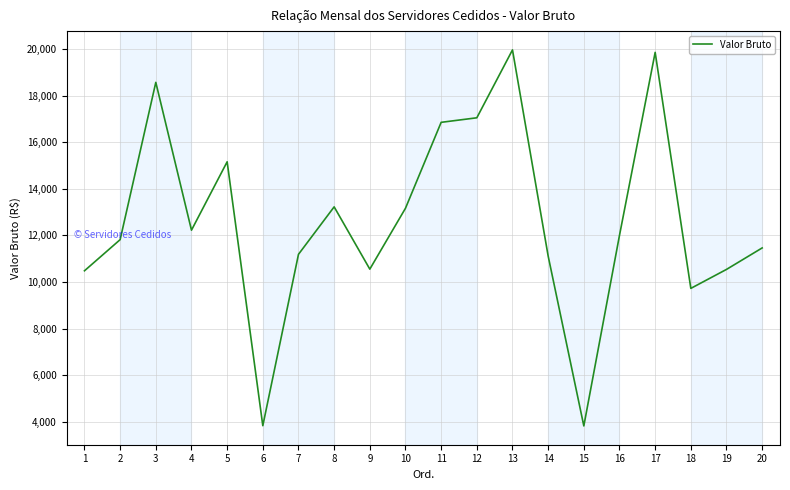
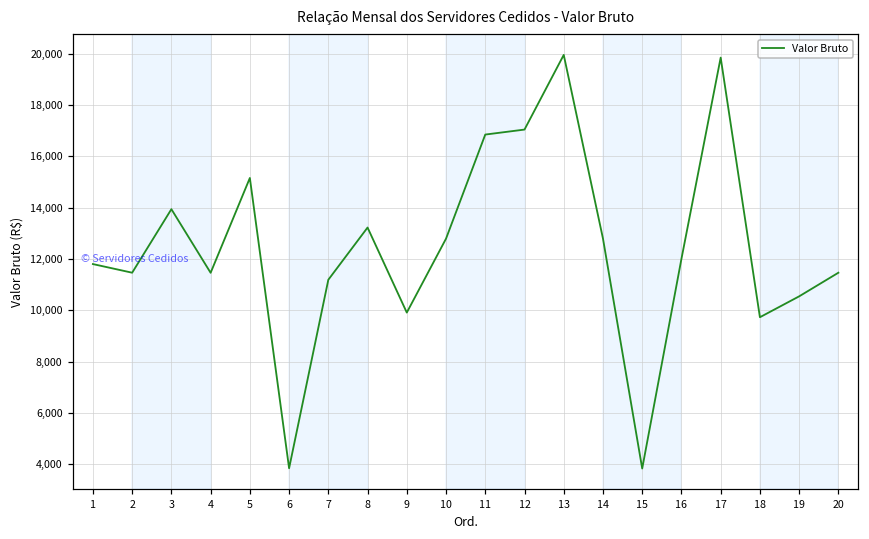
  {
-   "1": "10,500",
-   "2": "11,800",
-   "3": "18,600",
-   "4": "12,200",
+   "1": "11,800",
+   "2": "11,500",
+   "3": "13,900",
+   "4": "11,500",
    "5": "15,200",
    "6": "3,800",
    "7": "11,200",
    "8": "13,200",
-   "9": "10,600",
-   "10": "13,200",
+   "9": "9,900",
+   "10": "12,800",
    "11": "16,800",
    "12": "17,000",
    "13": "20,000",
-   "14": "11,100",
+   "14": "12,800",
    "15": "3,800",
    "16": "12,000",
    "17": "19,800",
    "18": "9,700",
    "19": "10,500",
    "20": "11,500"
  }
